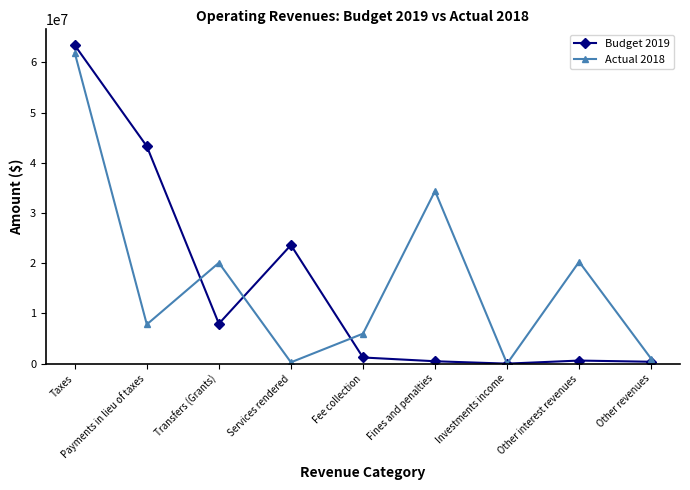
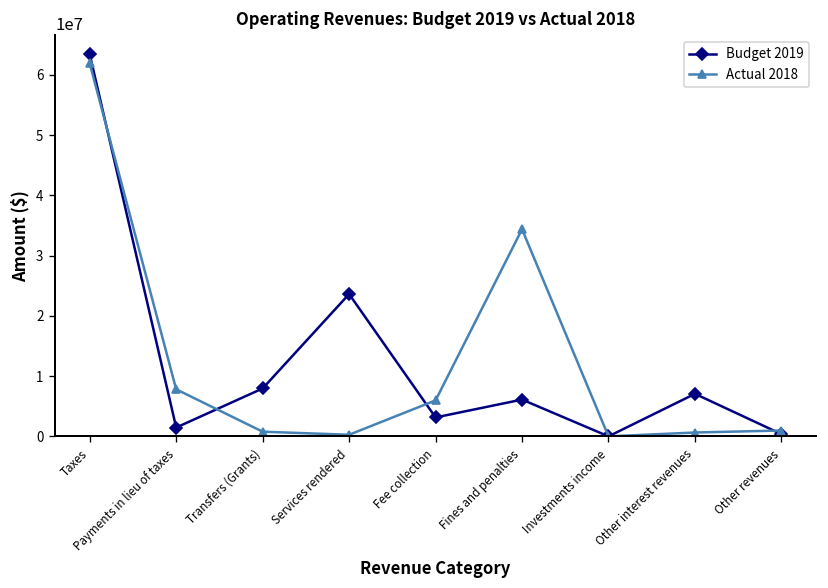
  {
    "Budget 2019": {
      "Taxes": 63000000,
-     "Payments in lieu of taxes": 43000000,
+     "Payments in lieu of taxes": 1000000,
      "Transfers (Grants)": 8000000,
      "Services rendered": 24000000,
-     "Fee collection": 1000000,
-     "Fines and penalties": 0,
-     "Other interest revenues": 1000000,
+     "Fee collection": 3000000,
+     "Fines and penalties": 6000000,
+     "Other interest revenues": 7000000,
      "Other revenues": 0
    },
    "Actual 2018": {
      "Taxes": 62000000,
      "Payments in lieu of taxes": 8000000,
-     "Transfers (Grants)": 20000000,
+     "Transfers (Grants)": 1000000,
      "Services rendered": 0,
      "Fee collection": 6000000,
      "Fines and penalties": 34000000,
-     "Other interest revenues": 20000000,
+     "Other interest revenues": 1000000,
      "Other revenues": 1000000
    }
  }
